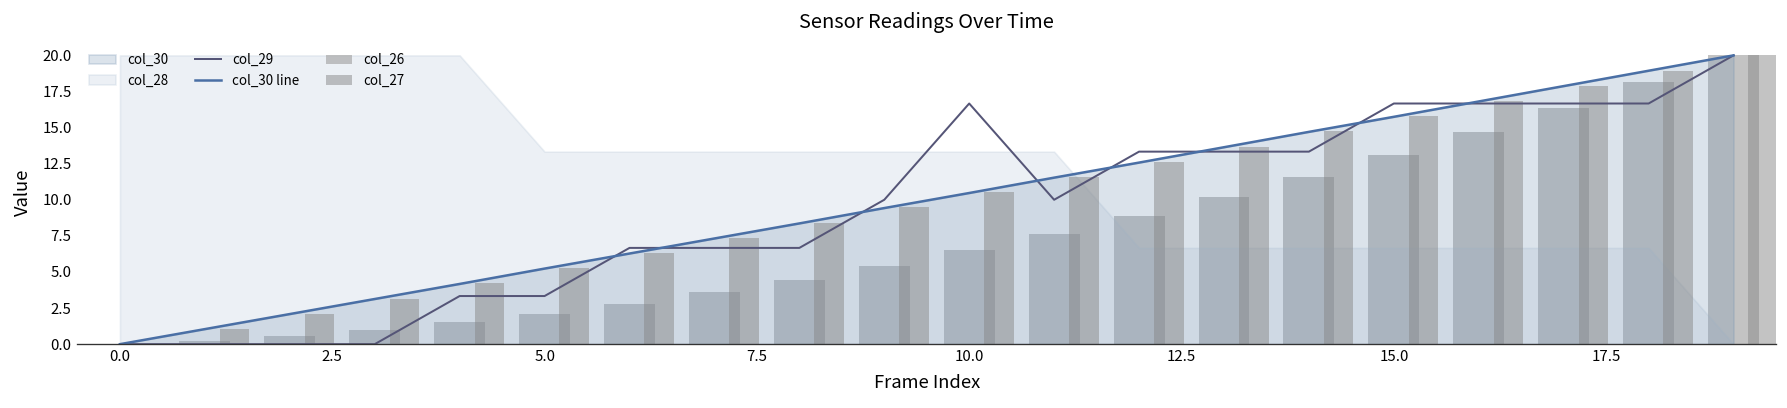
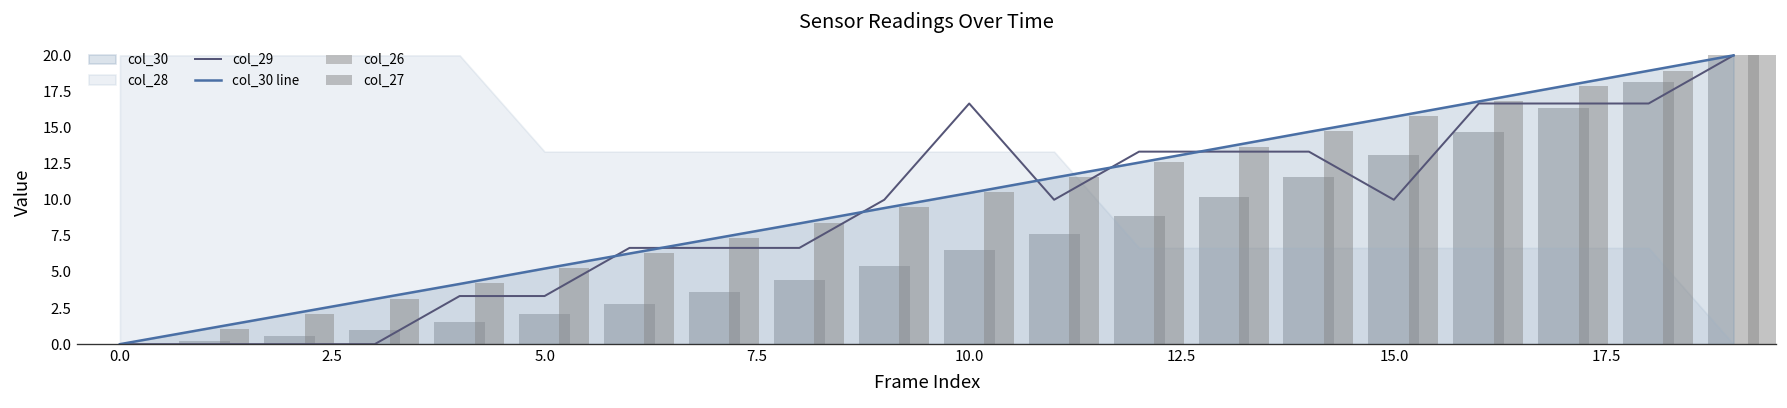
  {
    "col_29": {
      "5.0": 3.3,
      "10.0": 16.7,
-     "15.0": 16.7
+     "15.0": 10.0
    }
  }
